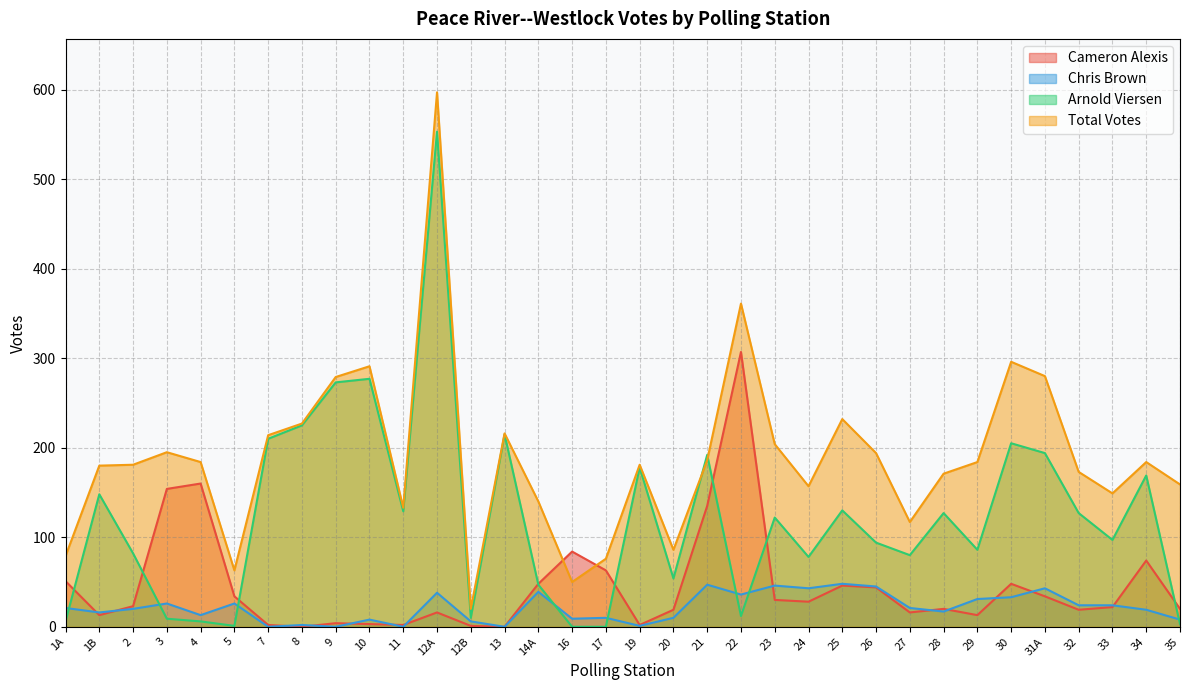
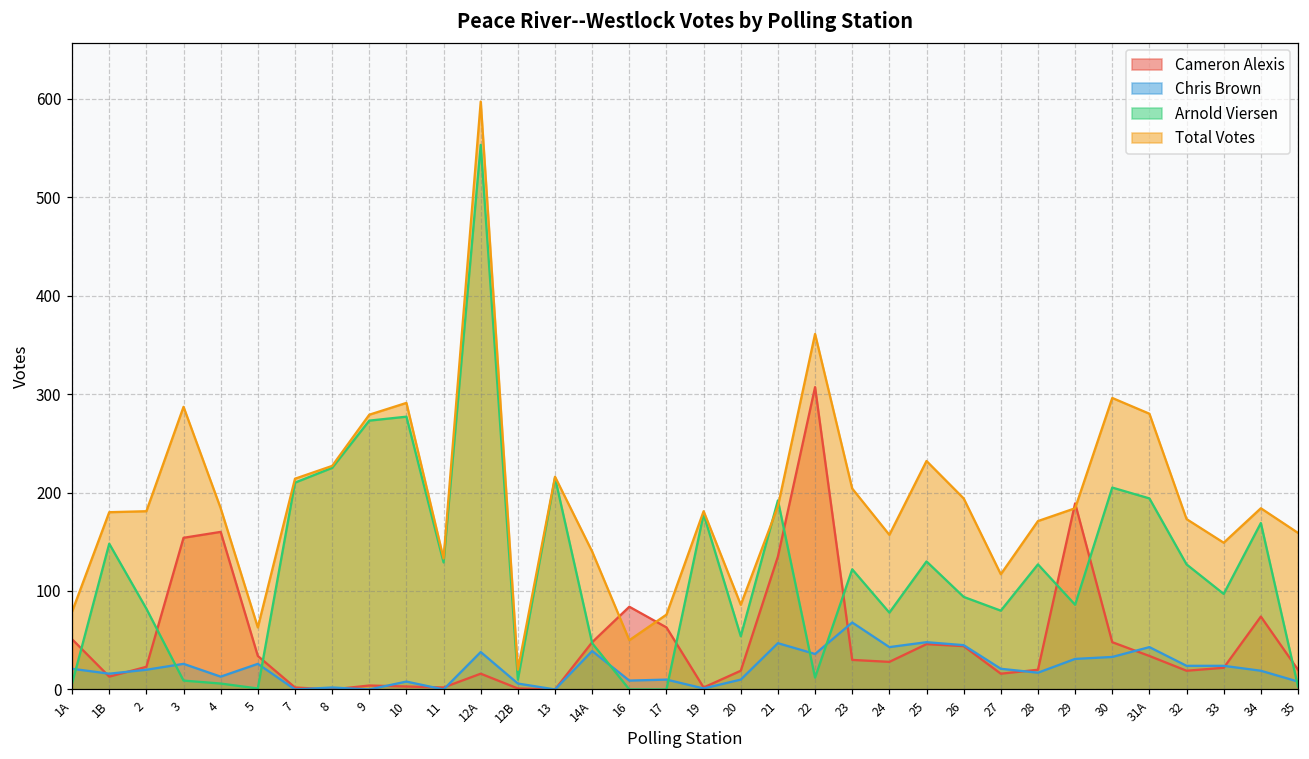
  {
    "Cameron Alexis": {
      "1A": 50,
      "1B": 10,
      "2": 20,
      "3": 150,
      "4": 160,
      "5": 30,
      "9": 0,
      "10": 0,
      "12A": 20,
      "12B": 0,
      "16": 80,
      "17": 60,
      "20": 20,
      "21": 140,
      "22": 310,
      "23": 30,
      "24": 30,
      "27": 20,
      "28": 20,
-     "29": 10,
+     "29": 190,
      "30": 50,
      "31A": 30,
      "32": 20,
      "34": 70,
      "35": 20
    },
    "Chris Brown": {
      "1A": 20,
      "1B": 20,
      "2": 20,
      "3": 30,
      "4": 10,
      "5": 30,
      "9": 0,
      "10": 10,
      "12A": 40,
      "12B": 10,
      "14A": 40,
      "16": 10,
      "17": 10,
      "20": 10,
      "21": 50,
      "22": 40,
-     "23": 50,
+     "23": 70,
      "24": 40,
      "27": 20,
      "28": 20,
      "29": 30,
      "30": 30,
      "31A": 40,
      "32": 20,
      "34": 20,
      "35": 10
    },
    "Arnold Viersen": {
      "1A": 10,
      "1B": 150,
      "2": 80,
      "3": 10,
      "4": 10,
      "5": 0,
      "7": 210,
      "9": 270,
      "10": 280,
      "11": 130,
      "12A": 550,
      "12B": 10,
      "16": 0,
      "17": 0,
      "19": 180,
      "20": 50,
      "21": 190,
      "22": 10,
      "23": 120,
      "24": 80,
      "25": 130,
      "26": 90,
      "27": 80,
      "28": 130,
      "29": 90,
      "30": 210,
      "31A": 190,
      "32": 130,
      "33": 100,
      "34": 170,
      "35": 0
    },
    "Total Votes": {
      "1A": 80,
      "1B": 180,
      "2": 180,
-     "3": 200,
+     "3": 290,
      "4": 180,
      "5": 60,
      "7": 210,
      "9": 280,
      "10": 290,
      "11": 130,
      "12A": 600,
      "12B": 20,
      "14A": 140,
      "16": 50,
      "17": 80,
      "19": 180,
      "20": 90,
      "21": 190,
      "22": 360,
      "23": 200,
      "24": 160,
      "25": 230,
      "26": 190,
      "27": 120,
      "28": 170,
      "29": 180,
      "30": 300,
      "31A": 280,
      "32": 170,
      "33": 150,
      "34": 180,
      "35": 160
    }
  }
